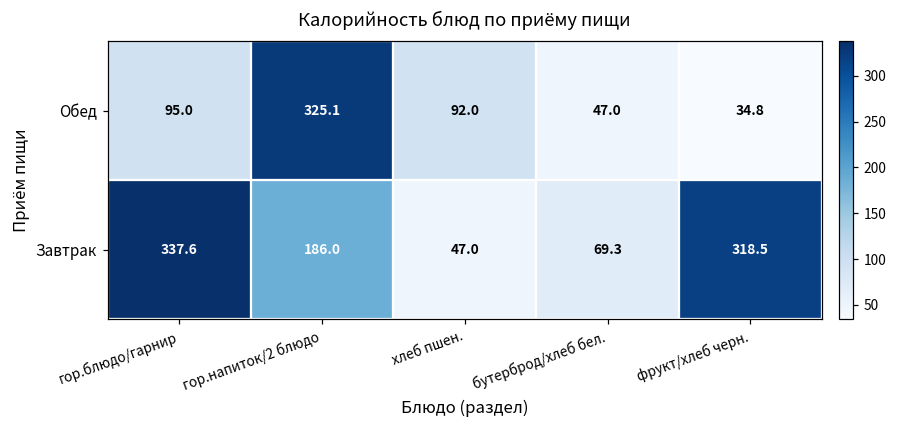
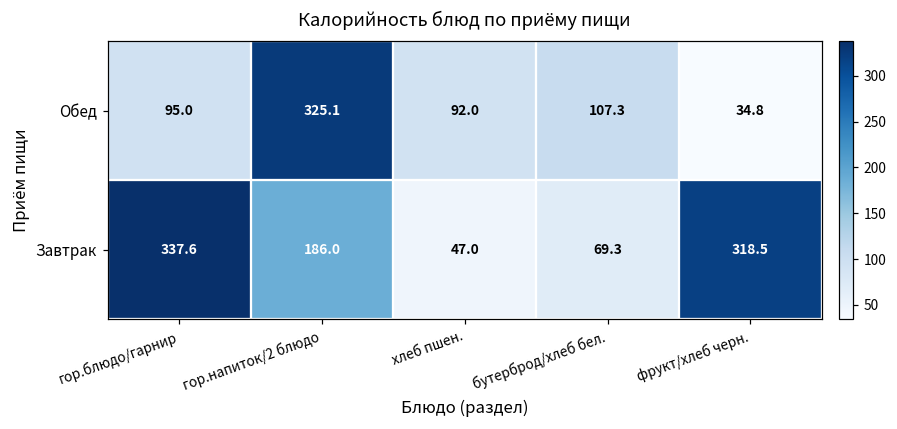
  {
    "Обед": {
      "гор.блюдо/гарнир": 95.0,
      "гор.напиток/2 блюдо": 325.1,
      "хлеб пшен.": 92.0,
-     "бутерброд/хлеб бел.": 47.0,
+     "бутерброд/хлеб бел.": 107.3,
      "фрукт/хлеб черн.": 34.8
    },
    "Завтрак": {
      "гор.блюдо/гарнир": 337.6,
      "гор.напиток/2 блюдо": 186.0,
      "хлеб пшен.": 47.0,
      "бутерброд/хлеб бел.": 69.3,
      "фрукт/хлеб черн.": 318.5
    }
  }
